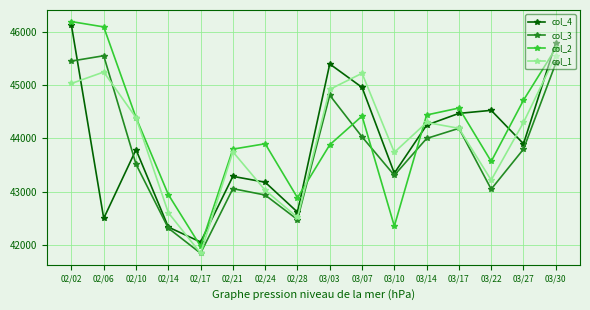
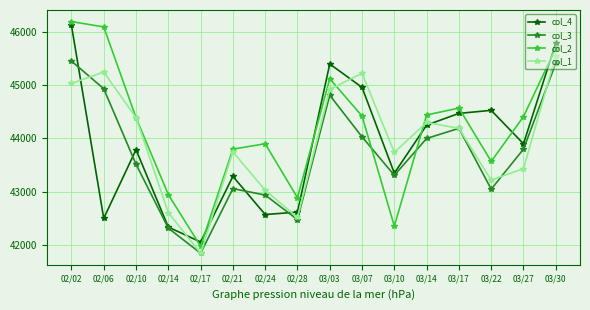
  {
    "col_4": {
      "02/02": 46100,
      "02/06": 42500,
      "02/10": 43800,
      "02/17": 42100,
      "02/21": 43300,
-     "02/24": 43200,
+     "02/24": 42600,
      "02/28": 42600,
      "03/03": 45400,
      "03/07": 45000,
      "03/14": 44300,
      "03/17": 44500,
      "03/22": 44500,
      "03/27": 43900
    },
    "col_3": {
      "02/02": 45500,
-     "02/06": 45600,
+     "02/06": 44900,
      "02/10": 43500,
      "02/21": 43100,
      "02/24": 42900,
      "03/03": 44800,
      "03/07": 44000,
      "03/14": 44000,
      "03/22": 43100,
      "03/27": 43800
    },
    "col_2": {
      "02/02": 46200,
      "02/06": 46100,
      "02/14": 43000,
      "02/17": 42000,
      "02/21": 43800,
      "02/24": 43900,
      "02/28": 42900,
-     "03/03": 43900,
+     "03/03": 45100,
      "03/07": 44400,
      "03/10": 42400,
      "03/14": 44400,
      "03/17": 44600,
      "03/22": 43600,
-     "03/27": 44700
+     "03/27": 44400
    },
    "col_1": {
      "02/02": 45000,
      "02/06": 45200,
      "02/14": 42600,
      "02/21": 43800,
      "02/24": 43000,
      "03/03": 44900,
      "03/07": 45200,
      "03/10": 43700,
      "03/14": 44300,
      "03/22": 43200,
-     "03/27": 44300
+     "03/27": 43400
    }
  }
